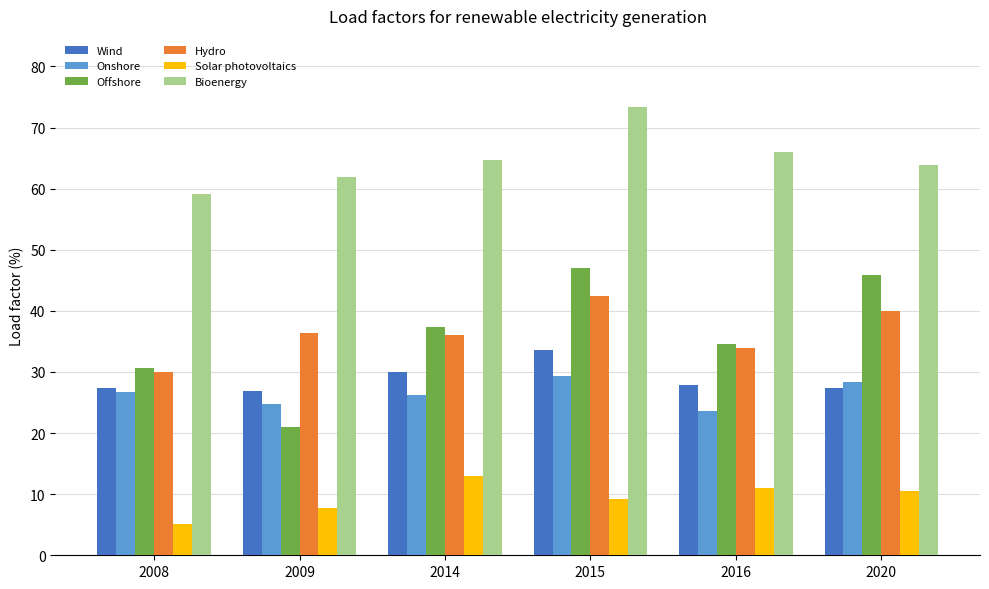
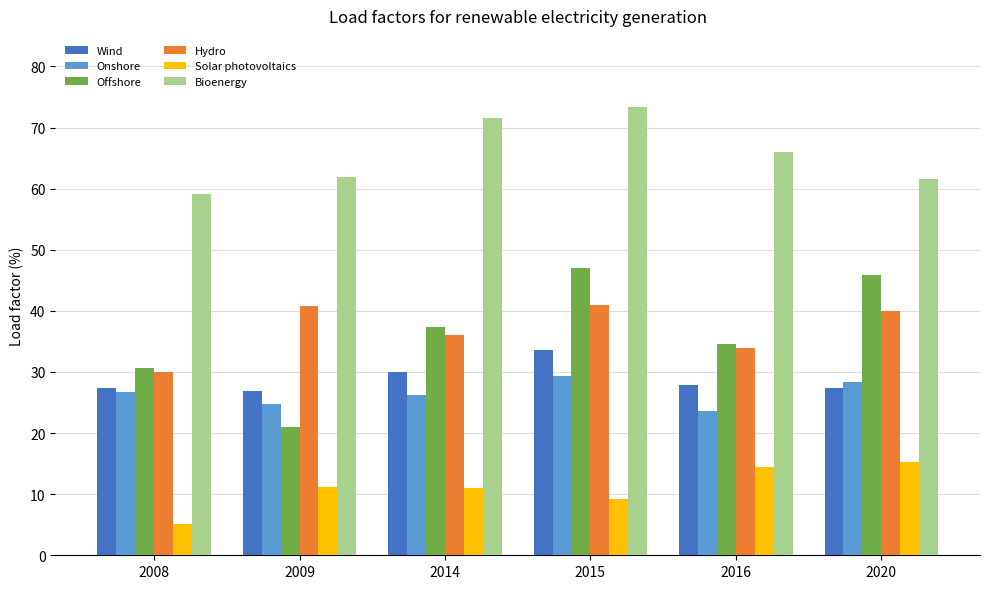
  {
    "Offshore": {
      "2008": 31,
      "2009": 21,
      "2014": 37,
      "2015": 47,
      "2016": 35,
      "2020": 46
    },
    "Hydro": {
      "2008": 30,
-     "2009": 36,
+     "2009": 41,
      "2014": 36,
-     "2015": 43,
+     "2015": 41,
      "2016": 34,
      "2020": 40
    },
    "Solar photovoltaics": {
      "2008": 5,
-     "2009": 8,
-     "2014": 13,
+     "2009": 11,
+     "2014": 11,
      "2015": 9,
-     "2016": 11,
-     "2020": 11
+     "2016": 15,
+     "2020": 15
    },
    "Bioenergy": {
      "2008": 59,
      "2009": 62,
-     "2014": 65,
+     "2014": 72,
      "2015": 73,
      "2016": 66,
-     "2020": 64
+     "2020": 62
    }
  }
